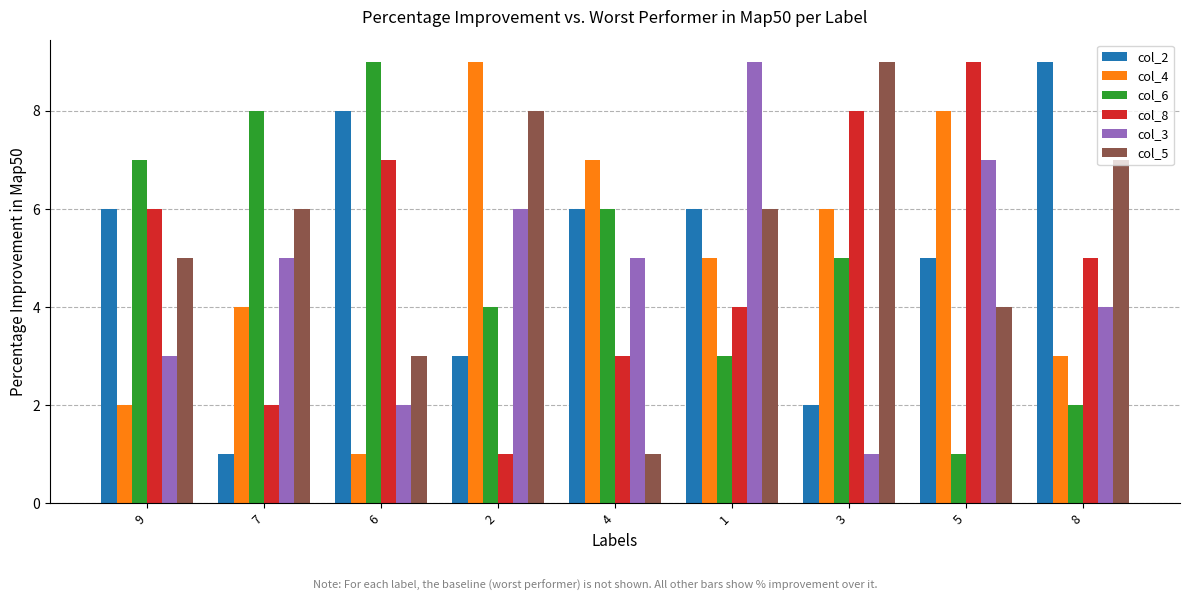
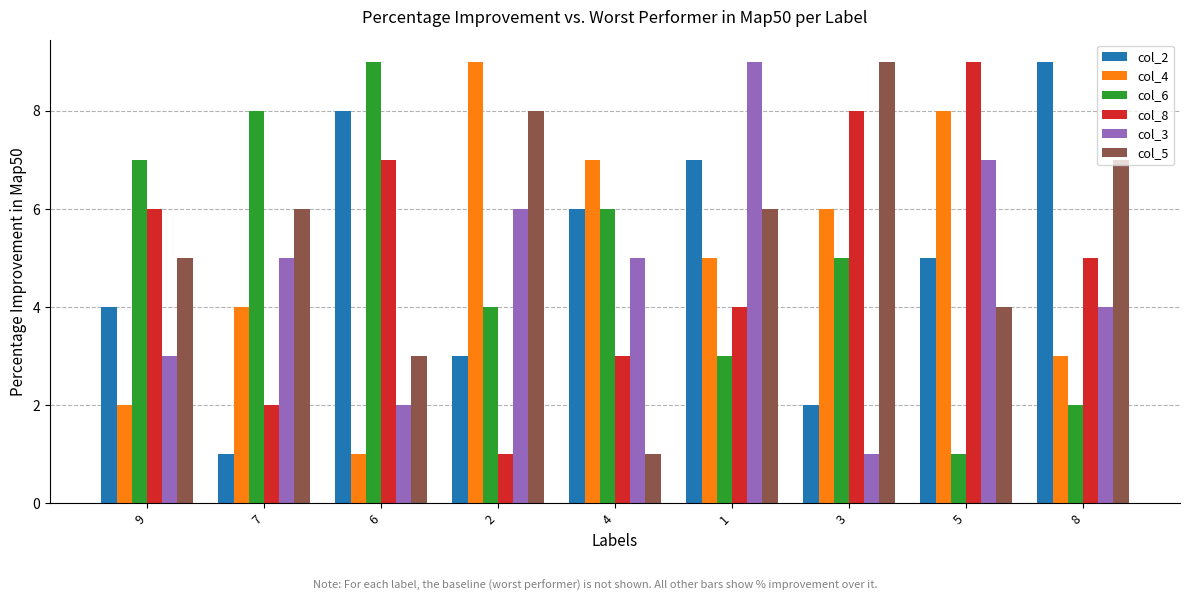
  {
    "col_2": {
-     "9": 6,
+     "9": 4,
      "7": 1,
      "6": 8,
      "2": 3,
      "4": 6,
-     "1": 6,
+     "1": 7,
      "3": 2,
      "5": 5,
      "8": 9
    },
    "col_4": {
      "9": 2,
      "7": 4,
      "6": 1,
      "2": 9,
      "4": 7,
      "1": 5,
      "3": 6,
      "5": 8,
      "8": 3
    },
    "col_6": {
      "9": 7,
      "7": 8,
      "6": 9,
      "2": 4,
      "4": 6,
      "1": 3,
      "3": 5,
      "5": 1,
      "8": 2
    },
    "col_8": {
      "9": 6,
      "7": 2,
      "6": 7,
      "2": 1,
      "4": 3,
      "1": 4,
      "3": 8,
      "5": 9,
      "8": 5
    },
    "col_3": {
      "9": 3,
      "7": 5,
      "6": 2,
      "2": 6,
      "4": 5,
      "1": 9,
      "3": 1,
      "5": 7,
      "8": 4
    },
    "col_5": {
      "9": 5,
      "7": 6,
      "6": 3,
      "2": 8,
      "4": 1,
      "1": 6,
      "3": 9,
      "5": 4
    }
  }
